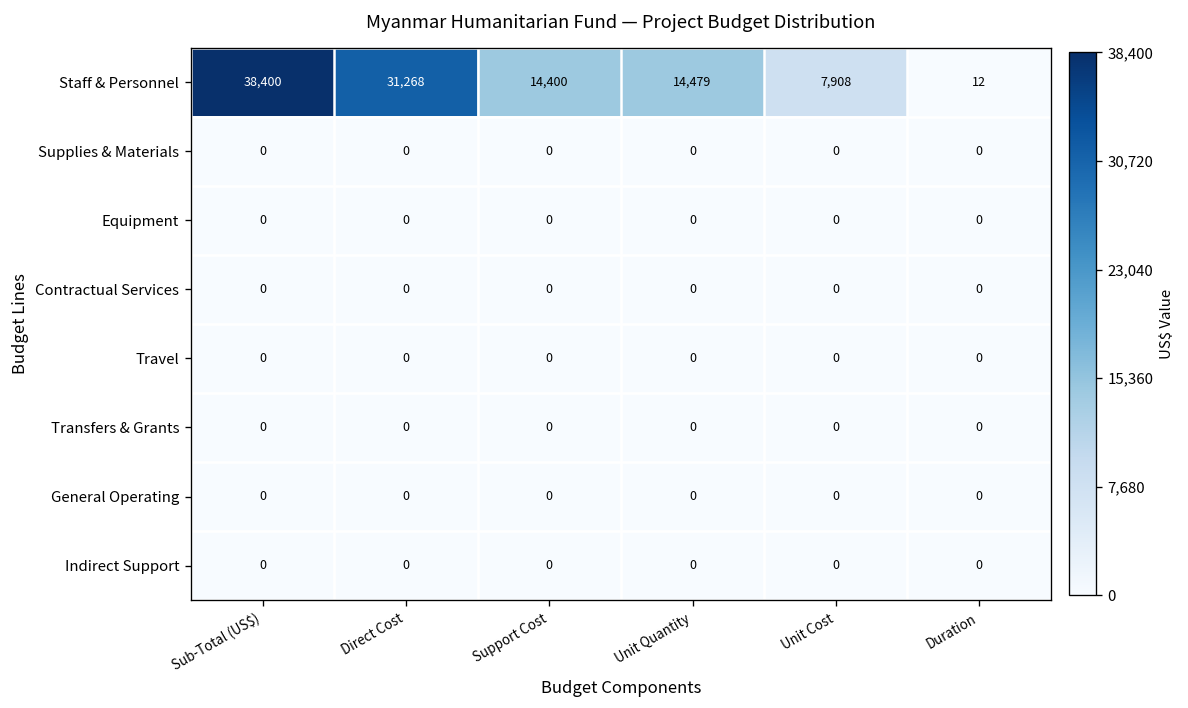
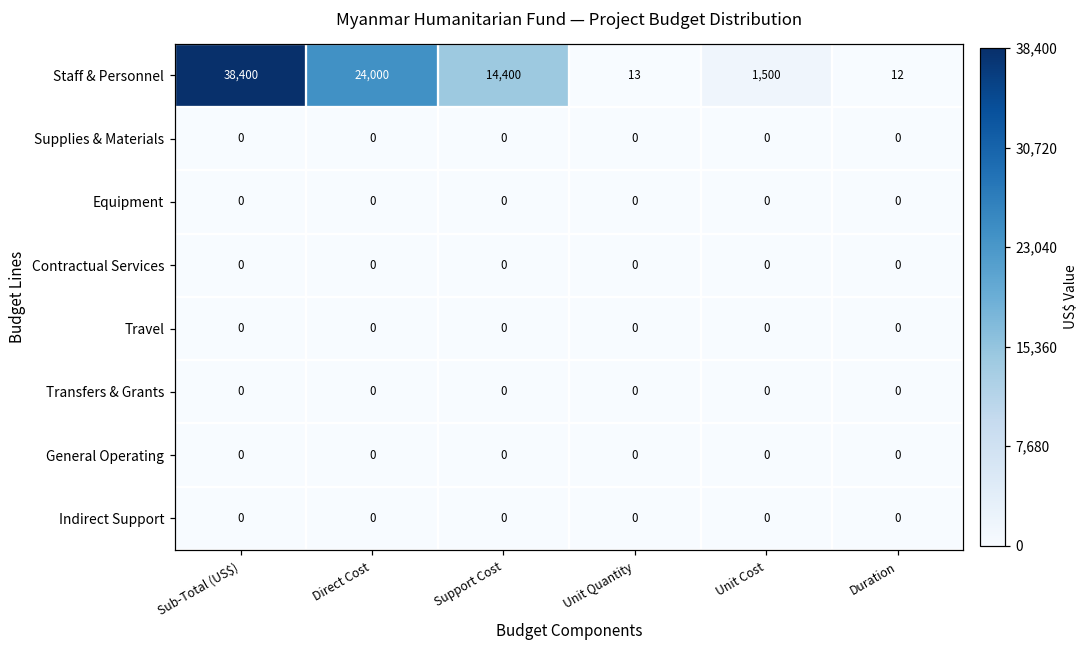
  {
    "Staff & Personnel": {
      "Sub-Total (US$)": "38,400",
-     "Direct Cost": "31,268",
+     "Direct Cost": "24,000",
      "Support Cost": "14,400",
-     "Unit Quantity": "14,479",
-     "Unit Cost": "7,908",
+     "Unit Quantity": "13",
+     "Unit Cost": "1,500",
      "Duration": "12"
    },
    "Supplies & Materials": {
      "Sub-Total (US$)": "0",
      "Direct Cost": "0",
      "Support Cost": "0",
      "Unit Quantity": "0",
      "Unit Cost": "0",
      "Duration": "0"
    },
    "Equipment": {
      "Sub-Total (US$)": "0",
      "Direct Cost": "0",
      "Support Cost": "0",
      "Unit Quantity": "0",
      "Unit Cost": "0",
      "Duration": "0"
    },
    "Contractual Services": {
      "Sub-Total (US$)": "0",
      "Direct Cost": "0",
      "Support Cost": "0",
      "Unit Quantity": "0",
      "Unit Cost": "0",
      "Duration": "0"
    },
    "Travel": {
      "Sub-Total (US$)": "0",
      "Direct Cost": "0",
      "Support Cost": "0",
      "Unit Quantity": "0",
      "Unit Cost": "0",
      "Duration": "0"
    },
    "Transfers & Grants": {
      "Sub-Total (US$)": "0",
      "Direct Cost": "0",
      "Support Cost": "0",
      "Unit Quantity": "0",
      "Unit Cost": "0",
      "Duration": "0"
    },
    "General Operating": {
      "Sub-Total (US$)": "0",
      "Direct Cost": "0",
      "Support Cost": "0",
      "Unit Quantity": "0",
      "Unit Cost": "0",
      "Duration": "0"
    },
    "Indirect Support": {
      "Sub-Total (US$)": "0",
      "Direct Cost": "0",
      "Support Cost": "0",
      "Unit Quantity": "0",
      "Unit Cost": "0",
      "Duration": "0"
    }
  }
